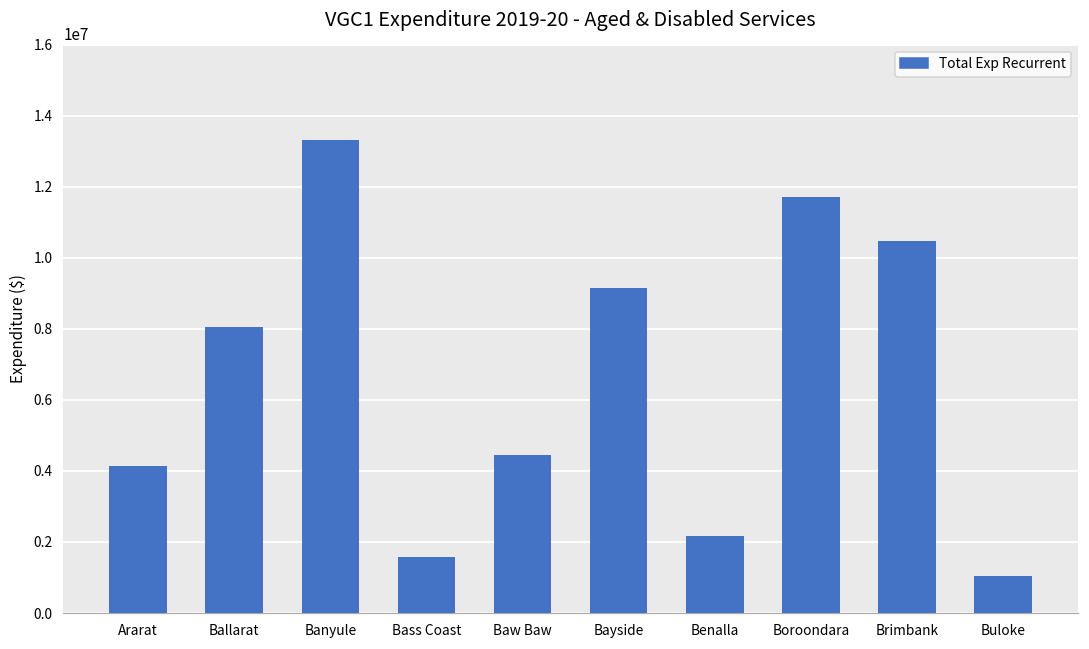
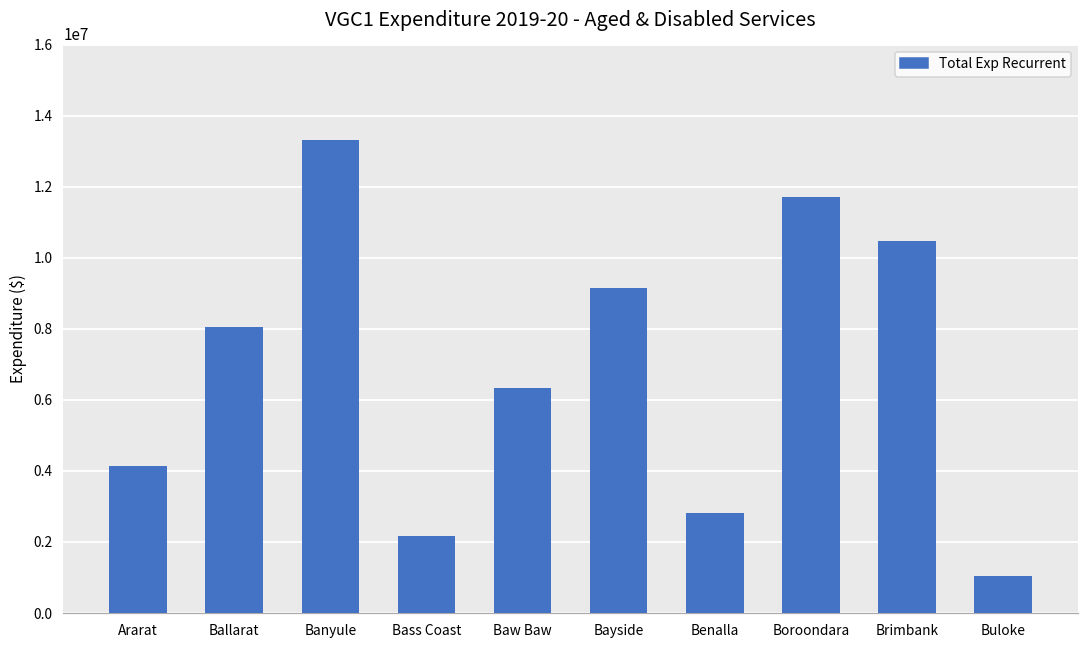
  {
    "Ararat": 4100000,
    "Ballarat": 8100000,
    "Banyule": 13300000,
-   "Bass Coast": 1600000,
-   "Baw Baw": 4500000,
+   "Bass Coast": 2200000,
+   "Baw Baw": 6300000,
    "Bayside": 9200000,
-   "Benalla": 2200000,
+   "Benalla": 2800000,
    "Boroondara": 11700000,
    "Brimbank": 10500000,
    "Buloke": 1100000
  }
